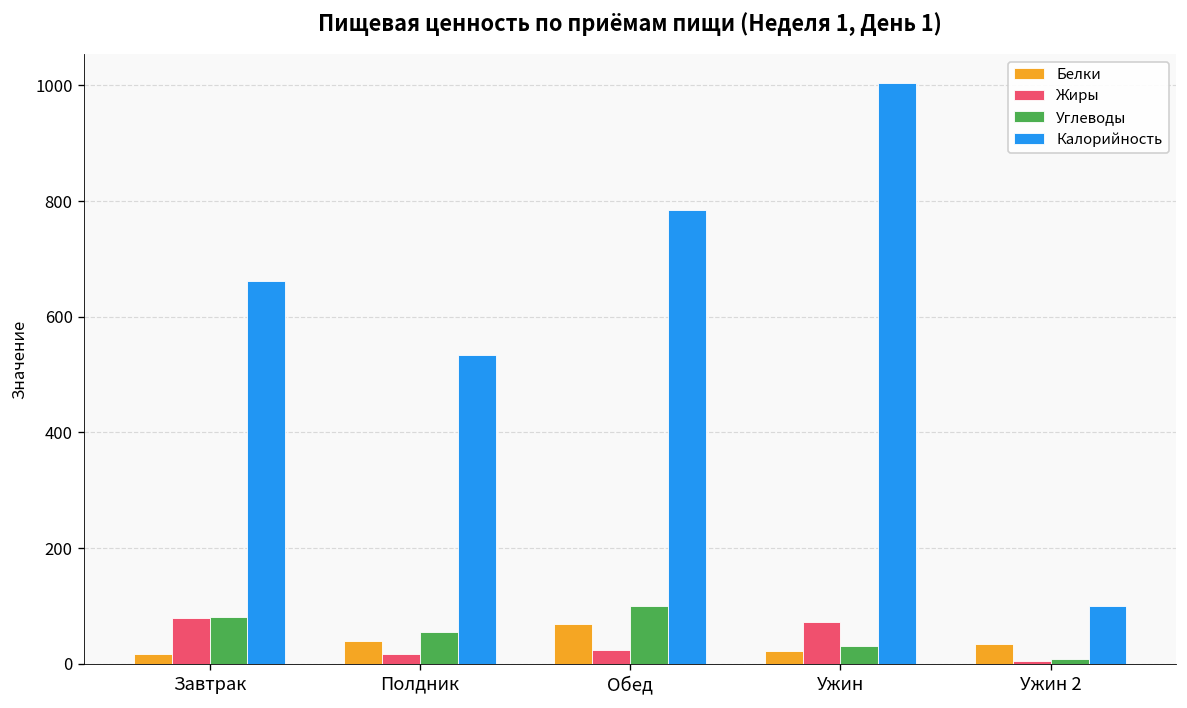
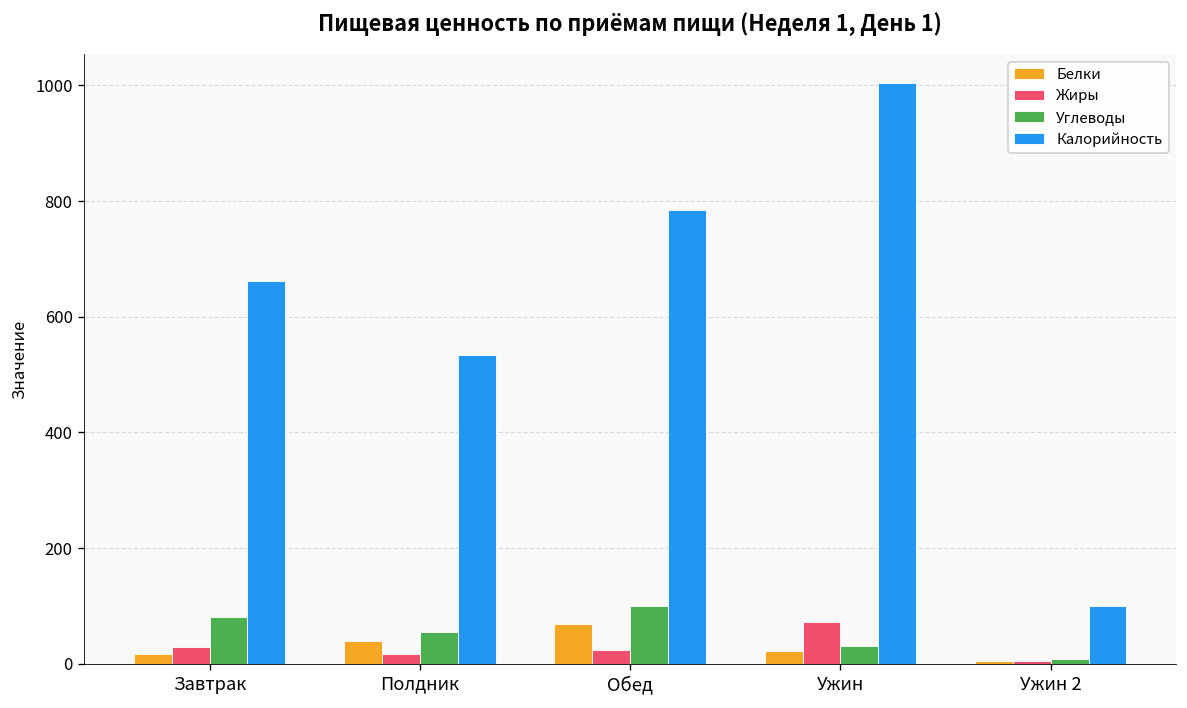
  {
    "Белки": {
      "Завтрак": 20,
      "Полдник": 40,
      "Обед": 70,
      "Ужин": 20,
-     "Ужин 2": 40
+     "Ужин 2": 10
    },
    "Жиры": {
-     "Завтрак": 80,
+     "Завтрак": 30,
      "Полдник": 20,
      "Обед": 20,
      "Ужин": 70
    },
    "Углеводы": {
      "Завтрак": 80,
      "Полдник": 60,
      "Обед": 100,
      "Ужин": 30,
      "Ужин 2": 10
    },
    "Калорийность": {
      "Завтрак": 660,
      "Полдник": 530,
      "Обед": 790,
      "Ужин": 1000,
      "Ужин 2": 100
    }
  }
